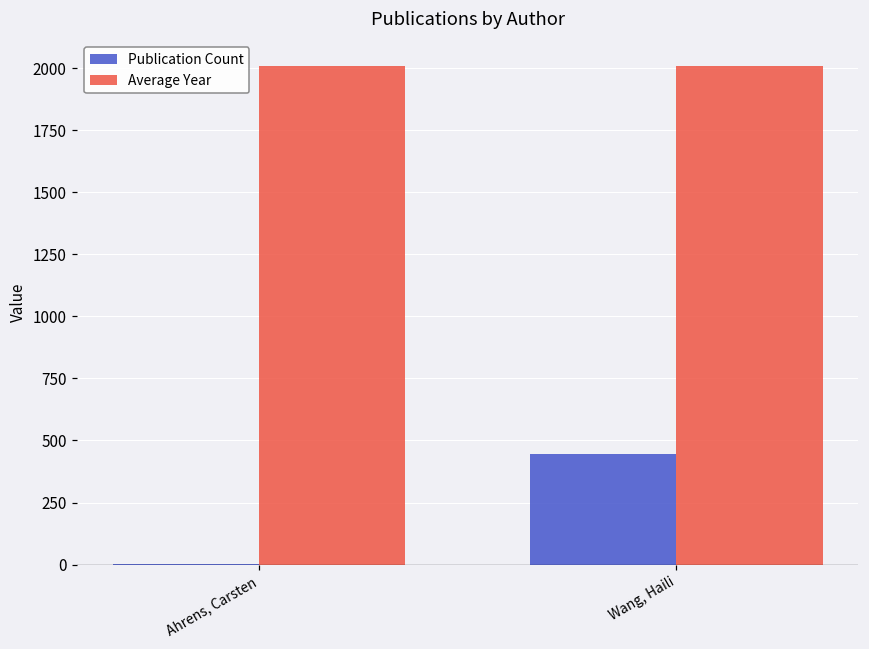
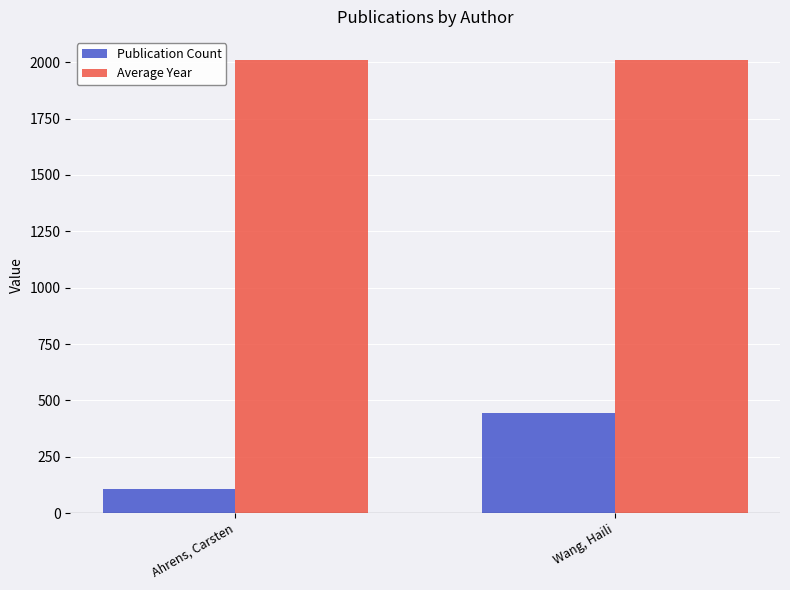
  {
    "Publication Count": {
-     "Ahrens, Carsten": 0,
+     "Ahrens, Carsten": 110,
      "Wang, Haili": 450
    },
    "Average Year": {
      "Ahrens, Carsten": 2010,
      "Wang, Haili": 2010
    }
  }
